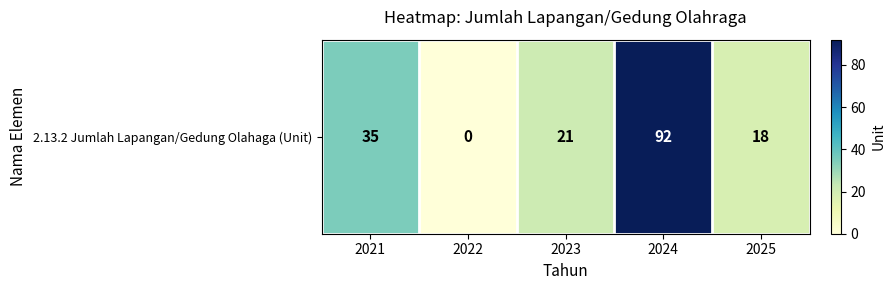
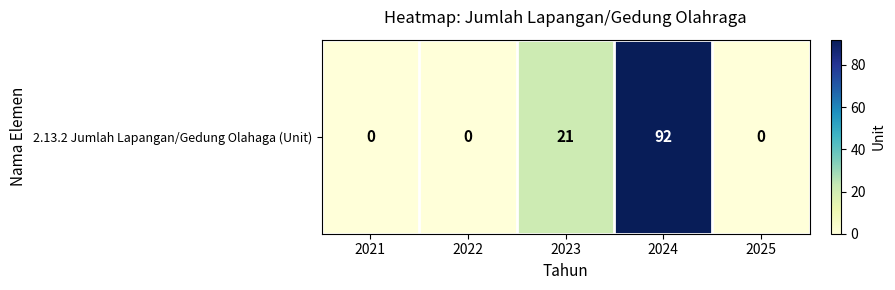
  {
    "2.13.2 Jumlah Lapangan/Gedung Olahaga (Unit)": {
-     "2021": 35,
+     "2021": 0,
      "2022": 0,
      "2023": 21,
      "2024": 92,
-     "2025": 18
+     "2025": 0
    }
  }
